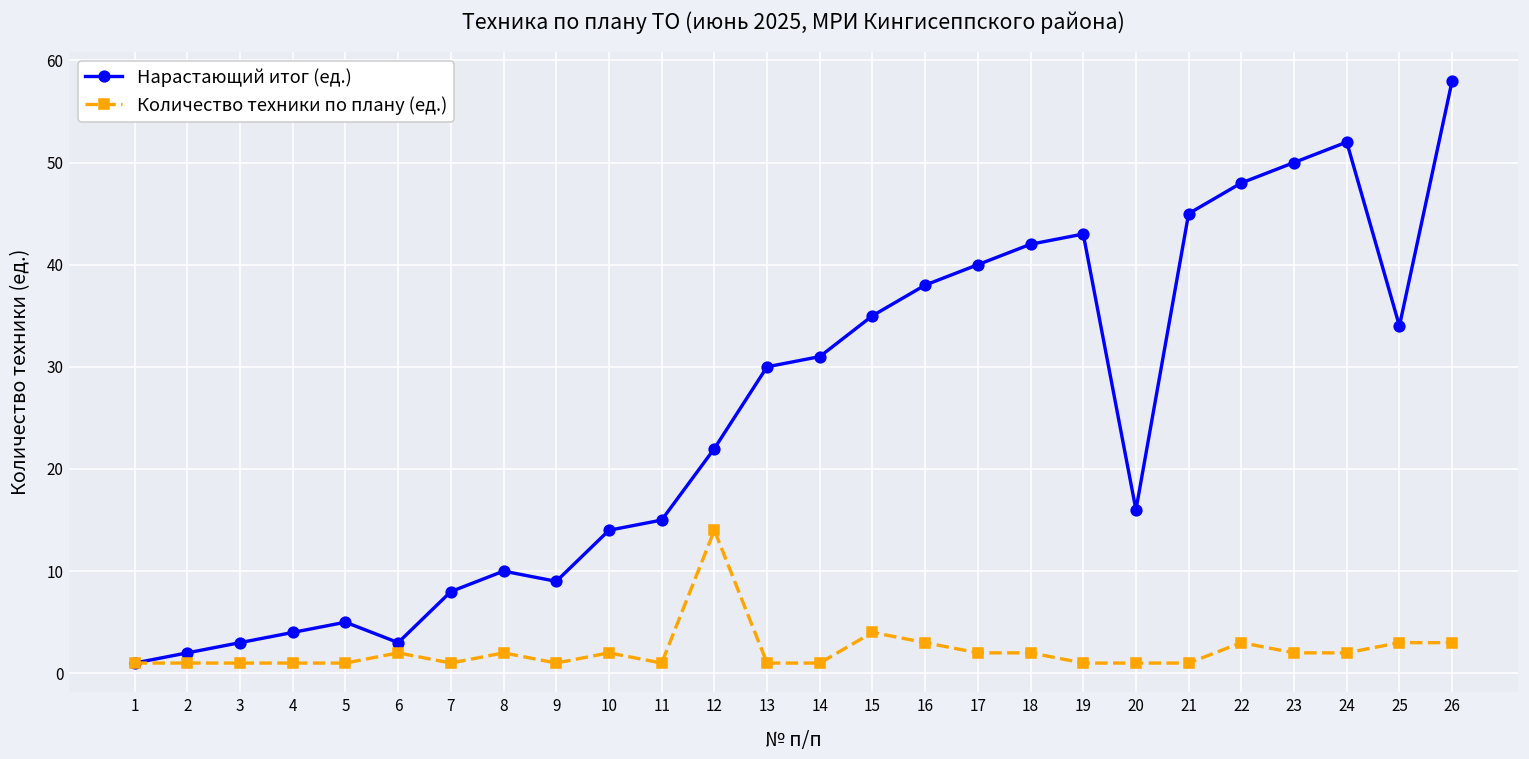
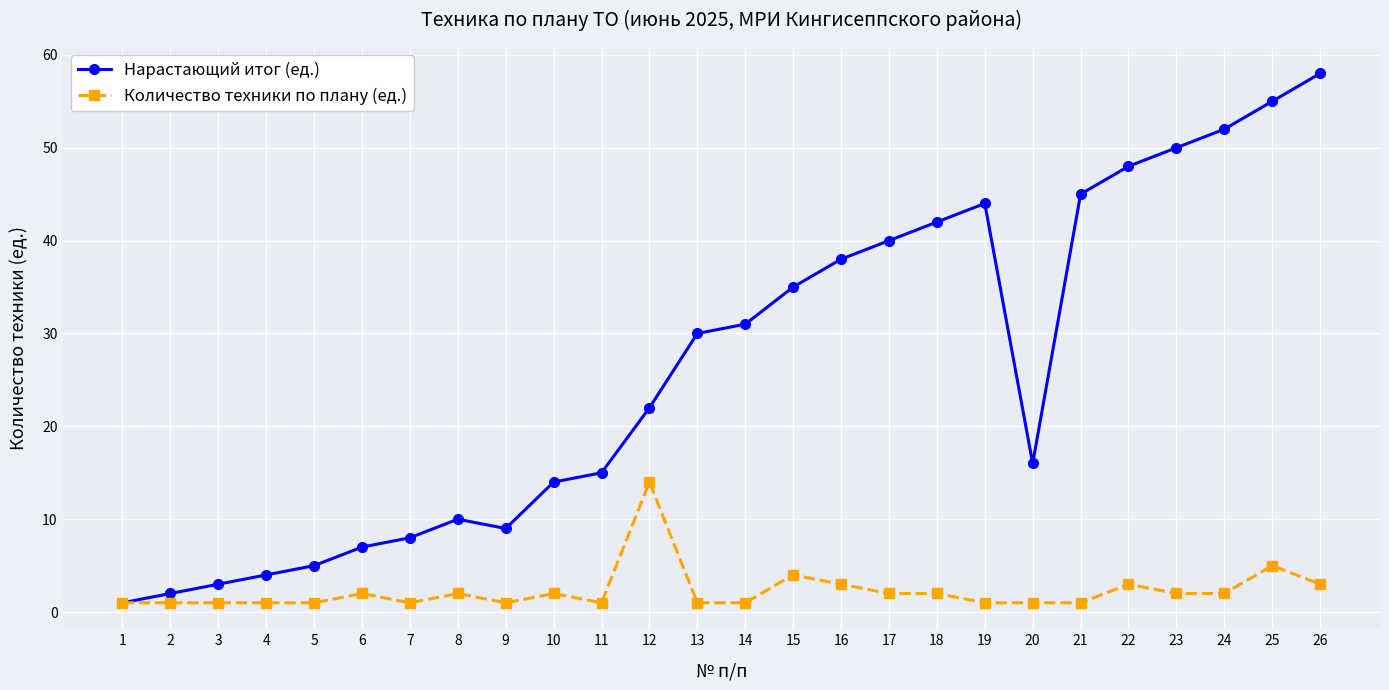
  {
    "Нарастающий итог (ед.)": {
      "2": 2,
      "3": 3,
      "4": 4,
      "5": 5,
-     "6": 3,
+     "6": 7,
      "7": 8,
      "8": 10,
      "9": 9,
      "10": 14,
      "11": 15,
      "12": 22,
      "13": 30,
      "14": 31,
      "15": 35,
      "16": 38,
      "17": 40,
      "18": 42,
-     "19": 43,
+     "19": 44,
      "20": 16,
      "21": 45,
      "22": 48,
      "23": 50,
      "24": 52,
-     "25": 34,
+     "25": 55,
      "26": 58
    },
    "Количество техники по плану (ед.)": {
      "2": 1,
      "3": 1,
      "4": 1,
      "5": 1,
      "6": 2,
      "7": 1,
      "8": 2,
      "9": 1,
      "10": 2,
      "11": 1,
      "12": 14,
      "13": 1,
      "14": 1,
      "15": 4,
      "16": 3,
      "17": 2,
      "18": 2,
      "19": 1,
      "20": 1,
      "21": 1,
      "22": 3,
      "23": 2,
      "24": 2,
-     "25": 3,
+     "25": 5,
      "26": 3
    }
  }
